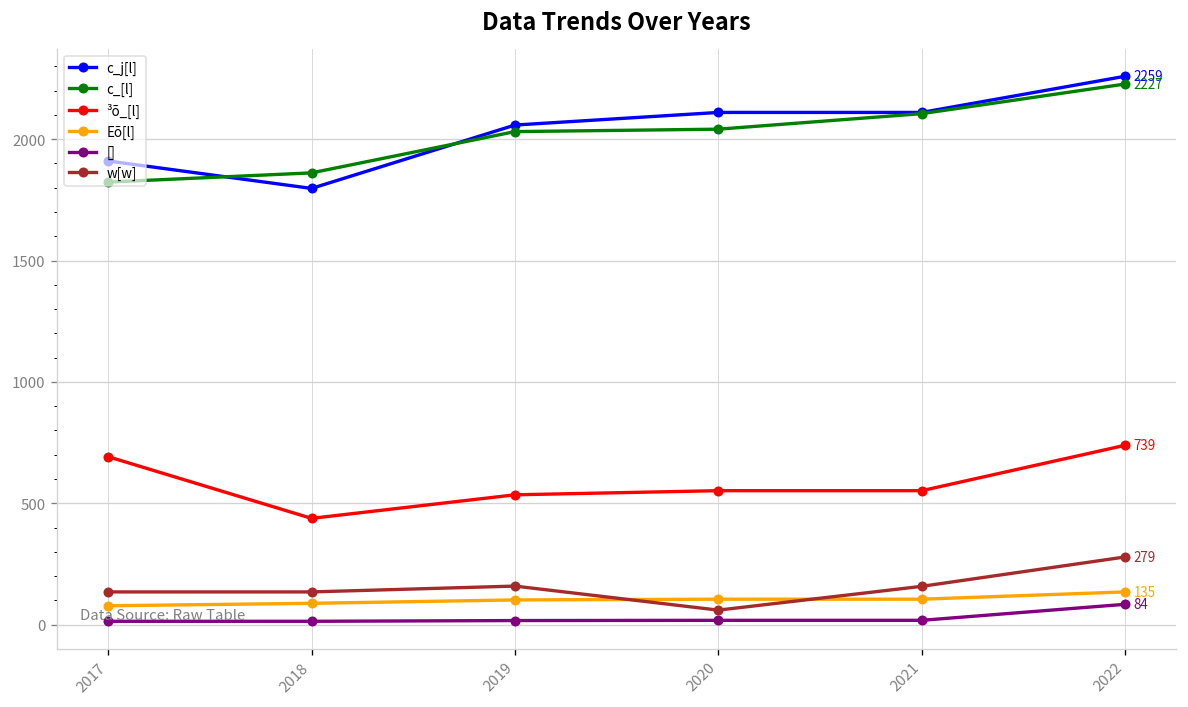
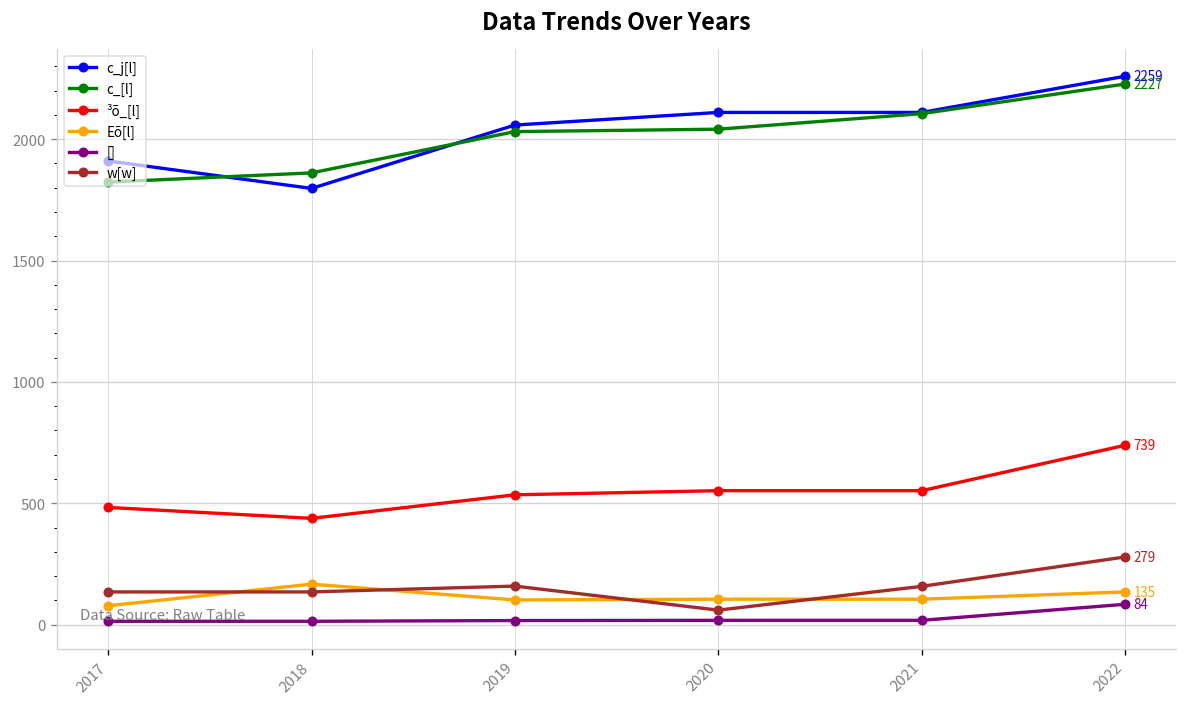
  {
    "c_j[l]": {
      "2018": 1800,
      "2019": 2060,
      "2020": 2110
    },
    "c_[l]": {
      "2017": 1820,
      "2018": 1860,
      "2019": 2030,
      "2020": 2040
    },
    "³õ_[l]": {
-     "2017": 690,
+     "2017": 480,
      "2018": 440,
      "2019": 540,
      "2020": 550,
      "2021": 550
    },
    "Eõ[l]": {
      "2017": 80,
-     "2018": 90,
+     "2018": 170,
      "2019": 100,
      "2020": 110,
      "2021": 110
    },
    "[]": {
      "2022": 84
    },
    "w[w]": {
      "2022": 279
    }
  }
